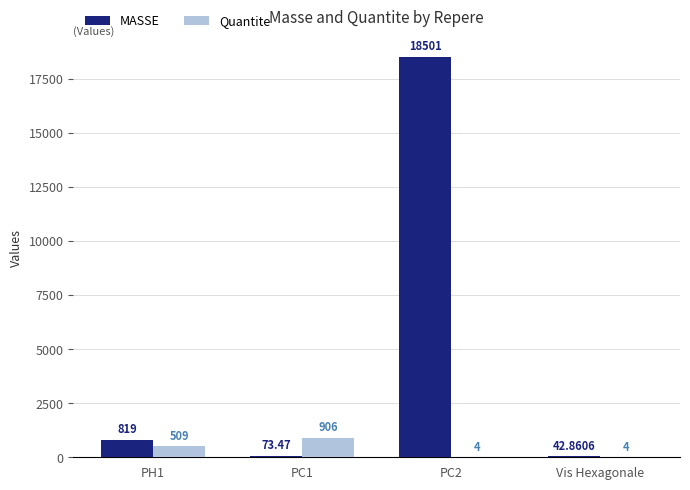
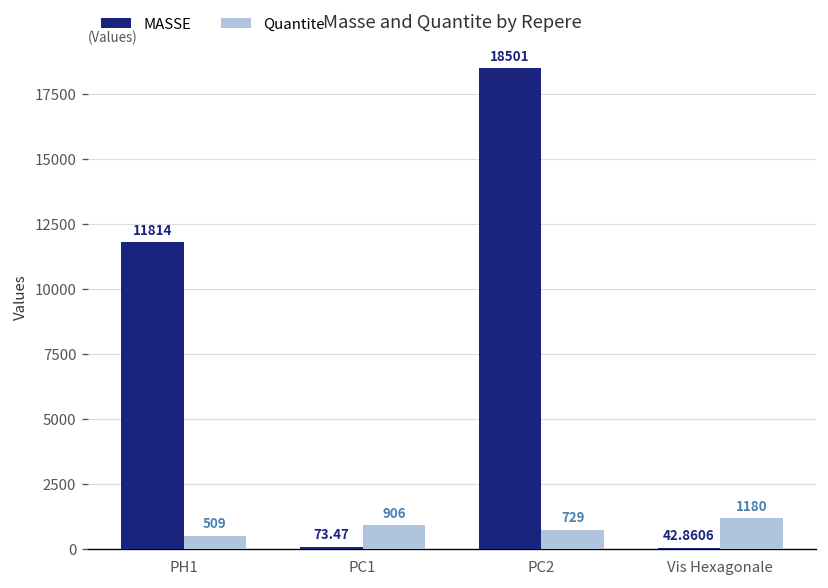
  {
    "MASSE": {
-     "PH1": 819,
+     "PH1": 11814,
      "PC1": 73.47,
      "PC2": 18501,
      "Vis Hexagonale": 42.8606
    },
    "Quantite": {
      "PH1": 509,
      "PC1": 906,
-     "PC2": 4,
-     "Vis Hexagonale": 4
+     "PC2": 729,
+     "Vis Hexagonale": 1180
    }
  }
